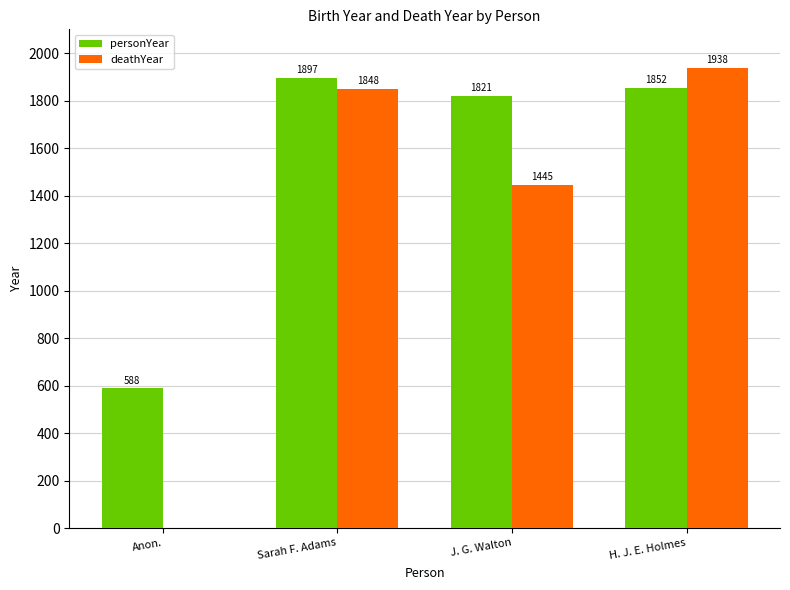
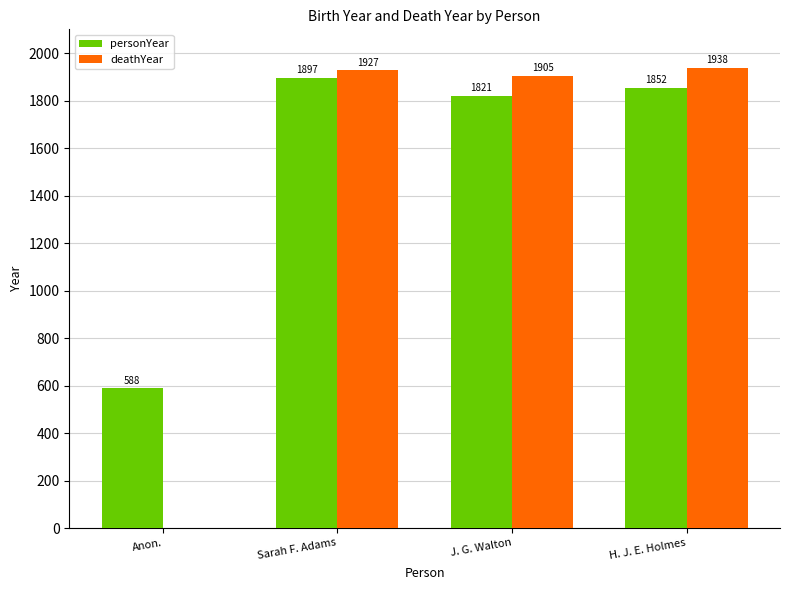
  {
    "personYear": {
      "Anon.": 588,
      "Sarah F. Adams": 1897,
      "J. G. Walton": 1821,
      "H. J. E. Holmes": 1852
    },
    "deathYear": {
-     "Sarah F. Adams": 1848,
-     "J. G. Walton": 1445,
+     "Sarah F. Adams": 1927,
+     "J. G. Walton": 1905,
      "H. J. E. Holmes": 1938
    }
  }
